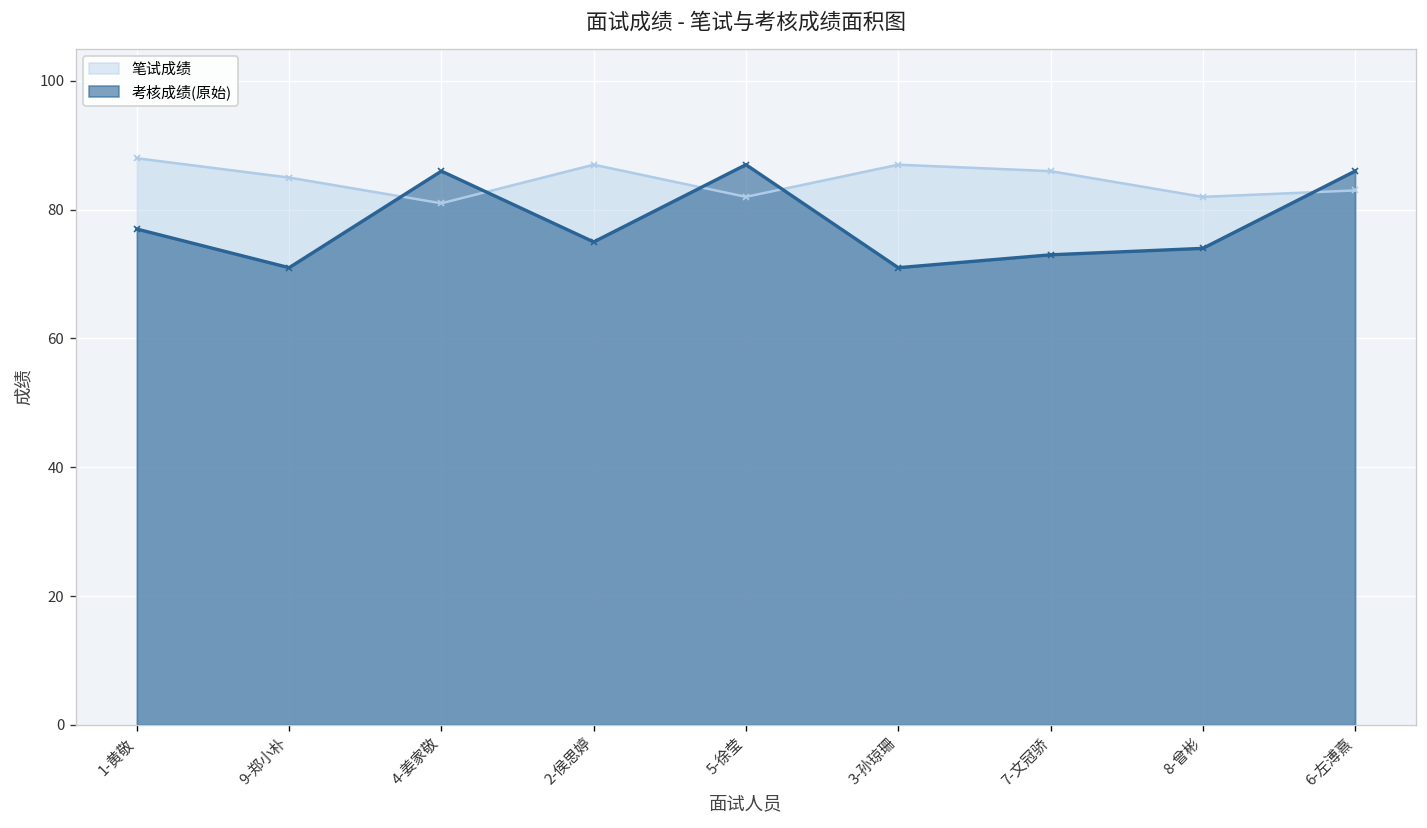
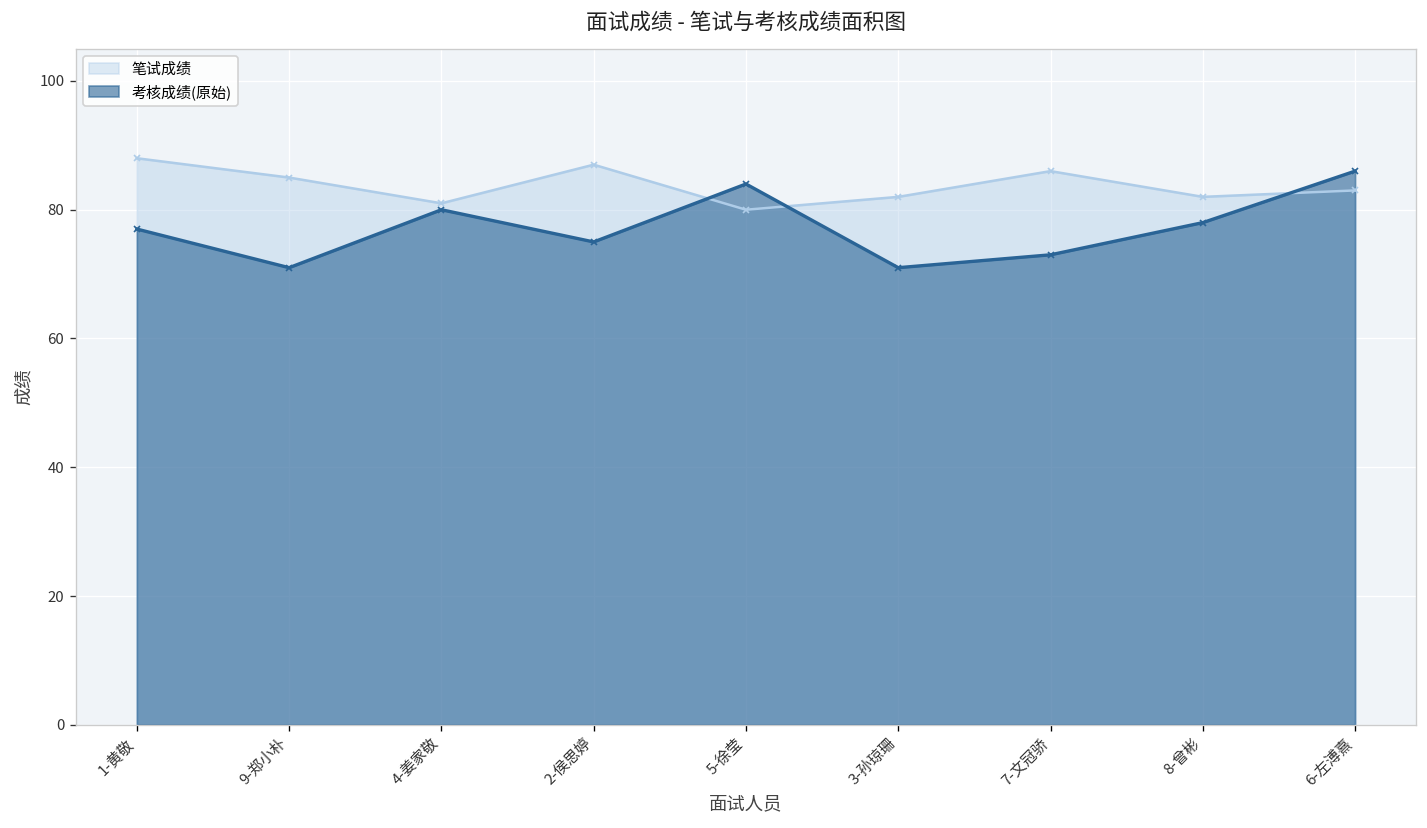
  {
    "笔试成绩": {
      "1-黄敬": 88,
      "9-郑小朴": 85,
      "4-姜家敬": 81,
      "2-侯思婷": 87,
-     "5-徐莹": 82,
-     "3-孙琼珊": 87,
+     "5-徐莹": 80,
+     "3-孙琼珊": 82,
      "7-文冠骄": 86,
      "8-曾彬": 82,
      "6-左溥熹": 83
    },
    "考核成绩(原始)": {
      "1-黄敬": 77,
      "9-郑小朴": 71,
-     "4-姜家敬": 86,
+     "4-姜家敬": 80,
      "2-侯思婷": 75,
-     "5-徐莹": 87,
+     "5-徐莹": 84,
      "3-孙琼珊": 71,
      "7-文冠骄": 73,
-     "8-曾彬": 74,
+     "8-曾彬": 78,
      "6-左溥熹": 86
    }
  }
